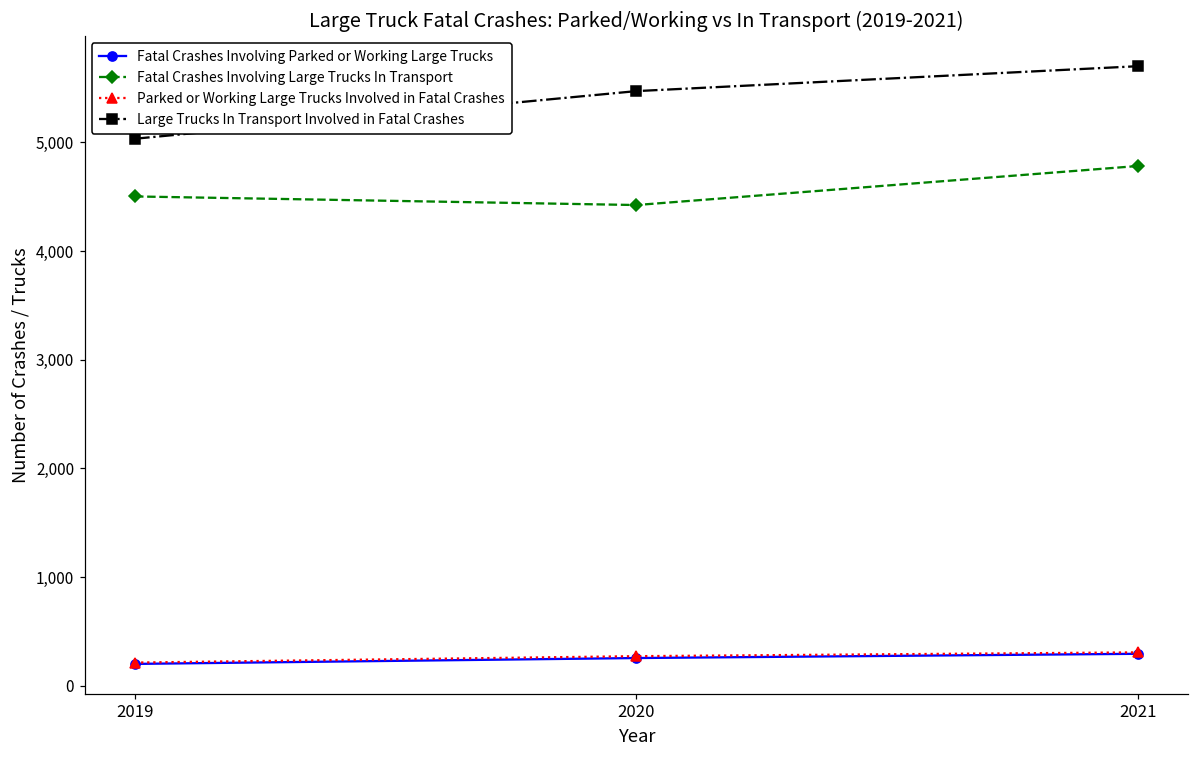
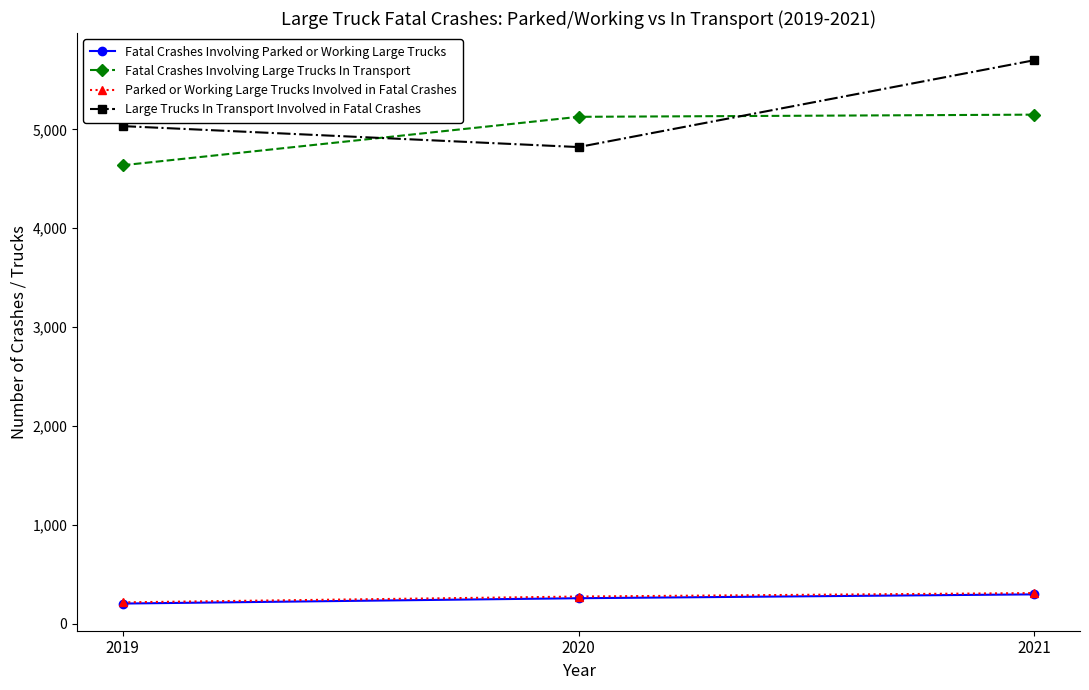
  {
    "Fatal Crashes Involving Large Trucks In Transport": {
-     "2019": "4,500",
-     "2020": "4,400",
-     "2021": "4,800"
+     "2019": "4,600",
+     "2020": "5,100",
+     "2021": "5,100"
    },
    "Large Trucks In Transport Involved in Fatal Crashes": {
      "2019": "5,000",
-     "2020": "5,500",
+     "2020": "4,800",
      "2021": "5,700"
    }
  }
